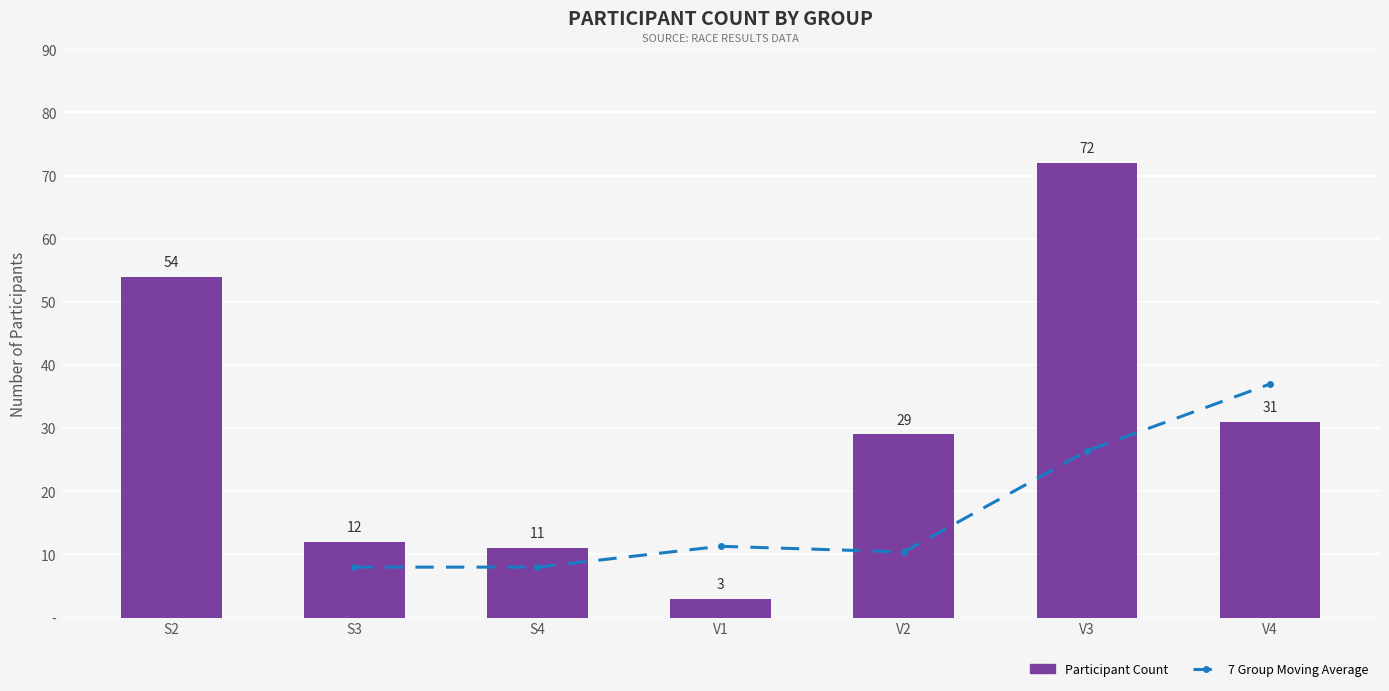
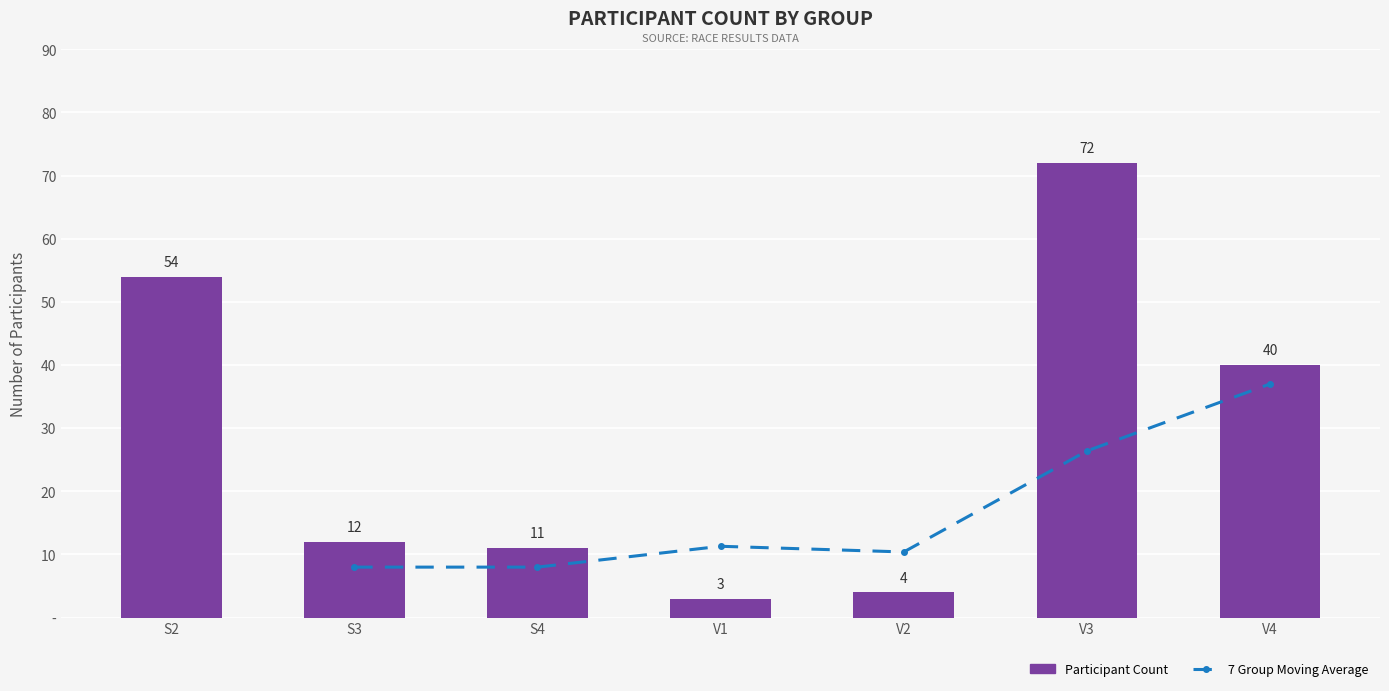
  {
    "Participant Count": {
      "S2": 54,
      "S3": 12,
      "S4": 11,
      "V1": 3,
-     "V2": 29,
+     "V2": 4,
      "V3": 72,
-     "V4": 31
+     "V4": 40
    }
  }
